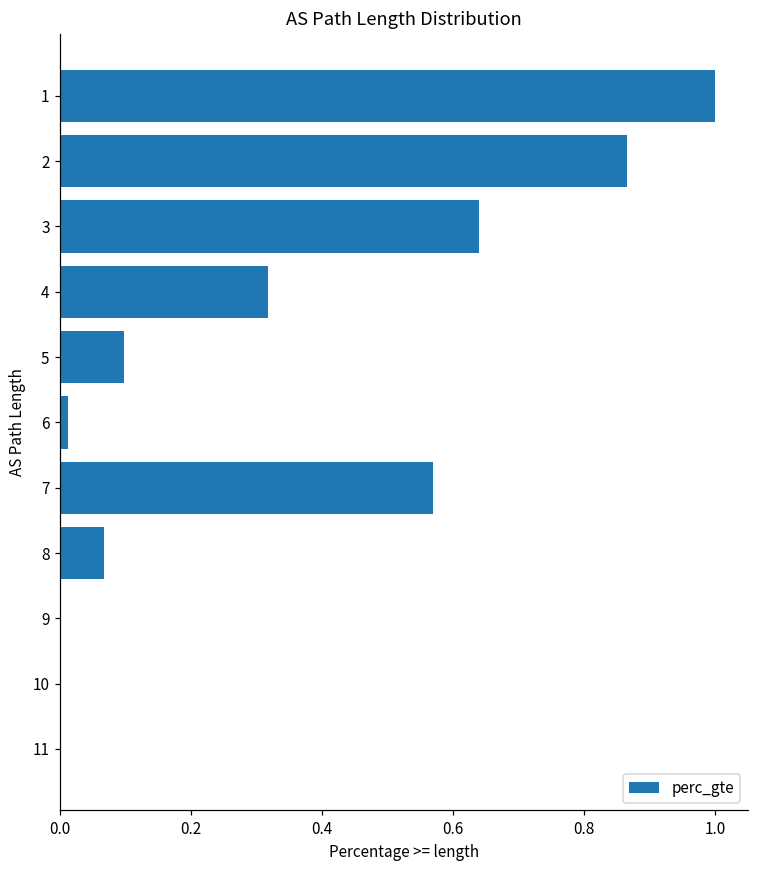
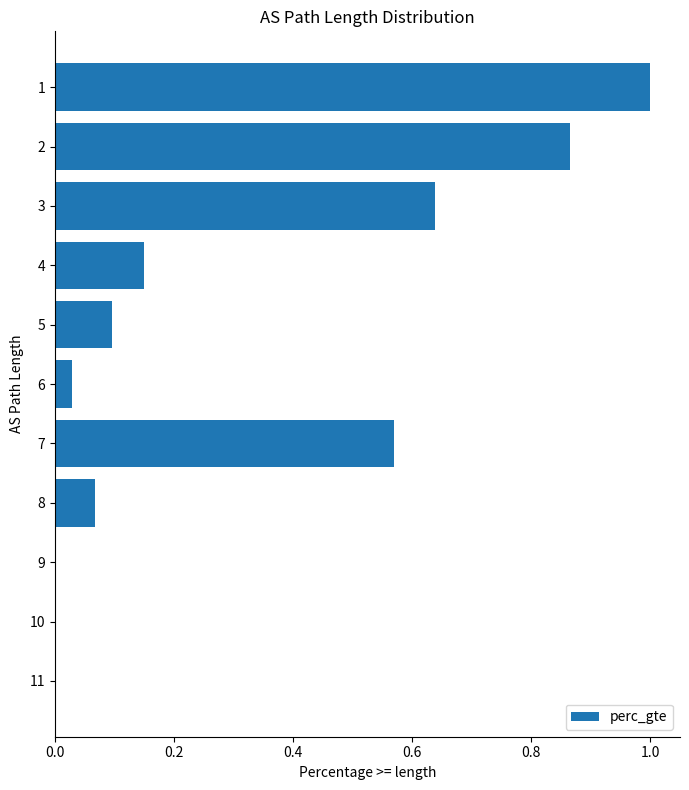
  {
    "1": 1.00,
    "2": 0.87,
    "3": 0.64,
-   "4": 0.32,
+   "4": 0.15,
    "5": 0.10,
-   "6": 0.01,
+   "6": 0.03,
    "7": 0.57,
    "8": 0.07,
    "11": 0.00
  }
